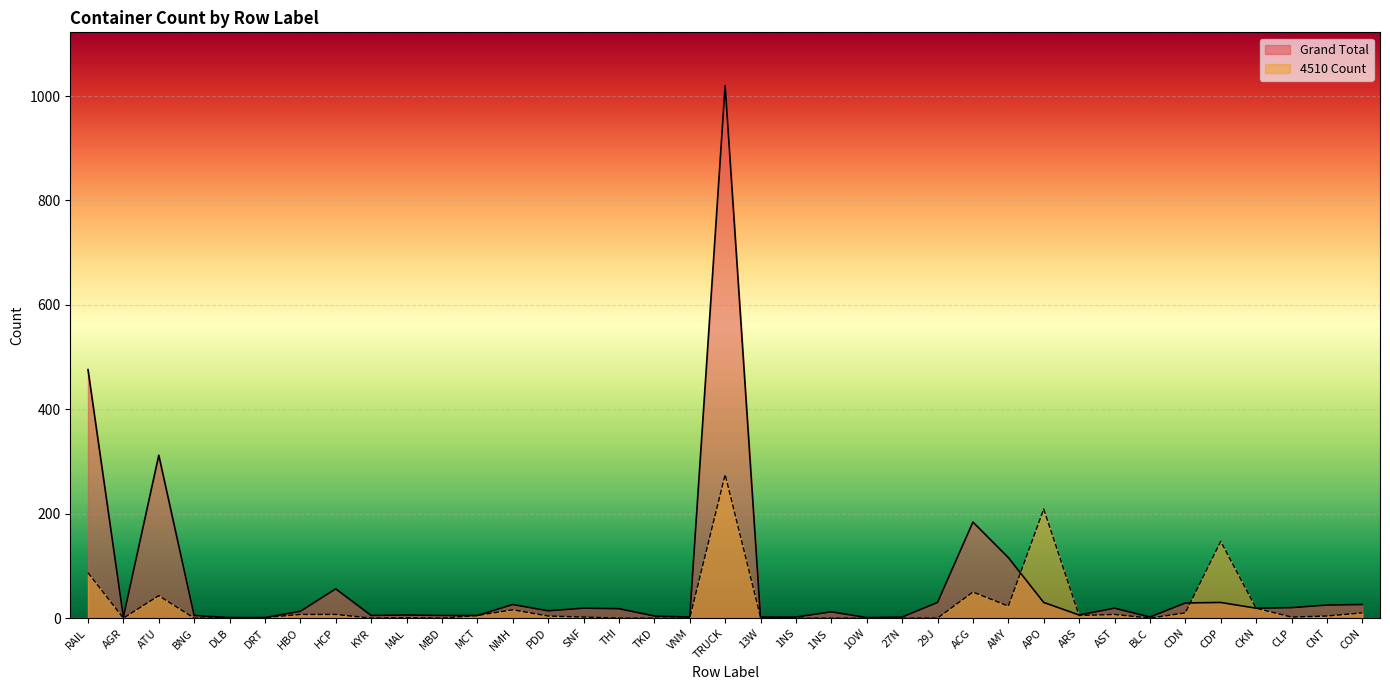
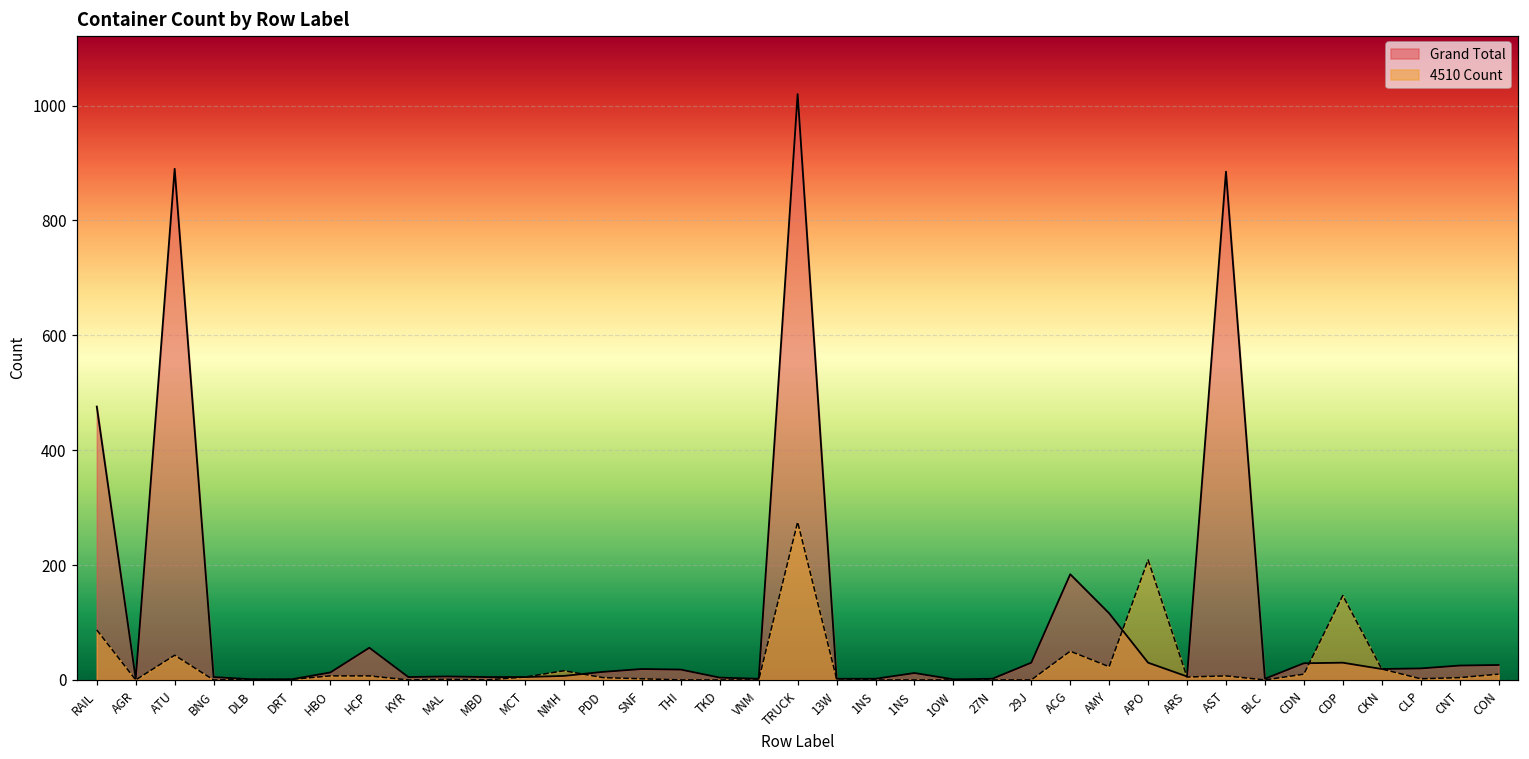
  {
    "Grand Total": {
      "RAIL": 480,
-     "ATU": 310,
+     "ATU": 890,
      "BNG": 10,
      "HBO": 10,
      "HCP": 60,
      "KYR": 10,
      "MAL": 10,
      "MBD": 10,
-     "NMH": 30,
+     "NMH": 10,
      "PDD": 10,
      "SNF": 20,
      "THI": 20,
      "TRUCK": 1020,
      "29J": 30,
      "ACG": 180,
      "AMY": 120,
      "APO": 30,
-     "AST": 20,
+     "AST": 890,
      "CDN": 30,
      "CDP": 30,
      "CLP": 20,
      "CNT": 30,
      "CON": 30
    },
    "4510 Count": {
      "RAIL": 90,
      "ATU": 40,
      "BNG": 0,
      "HBO": 10,
      "HCP": 10,
      "KYR": 0,
      "MAL": 0,
      "MBD": 0,
      "NMH": 20,
      "PDD": 0,
      "SNF": 0,
      "THI": 0,
      "TRUCK": 280,
      "29J": 0,
      "ACG": 50,
      "AMY": 20,
      "APO": 210,
      "AST": 10,
      "CDN": 10,
      "CDP": 150,
      "CLP": 0,
      "CNT": 0,
      "CON": 10
    }
  }
